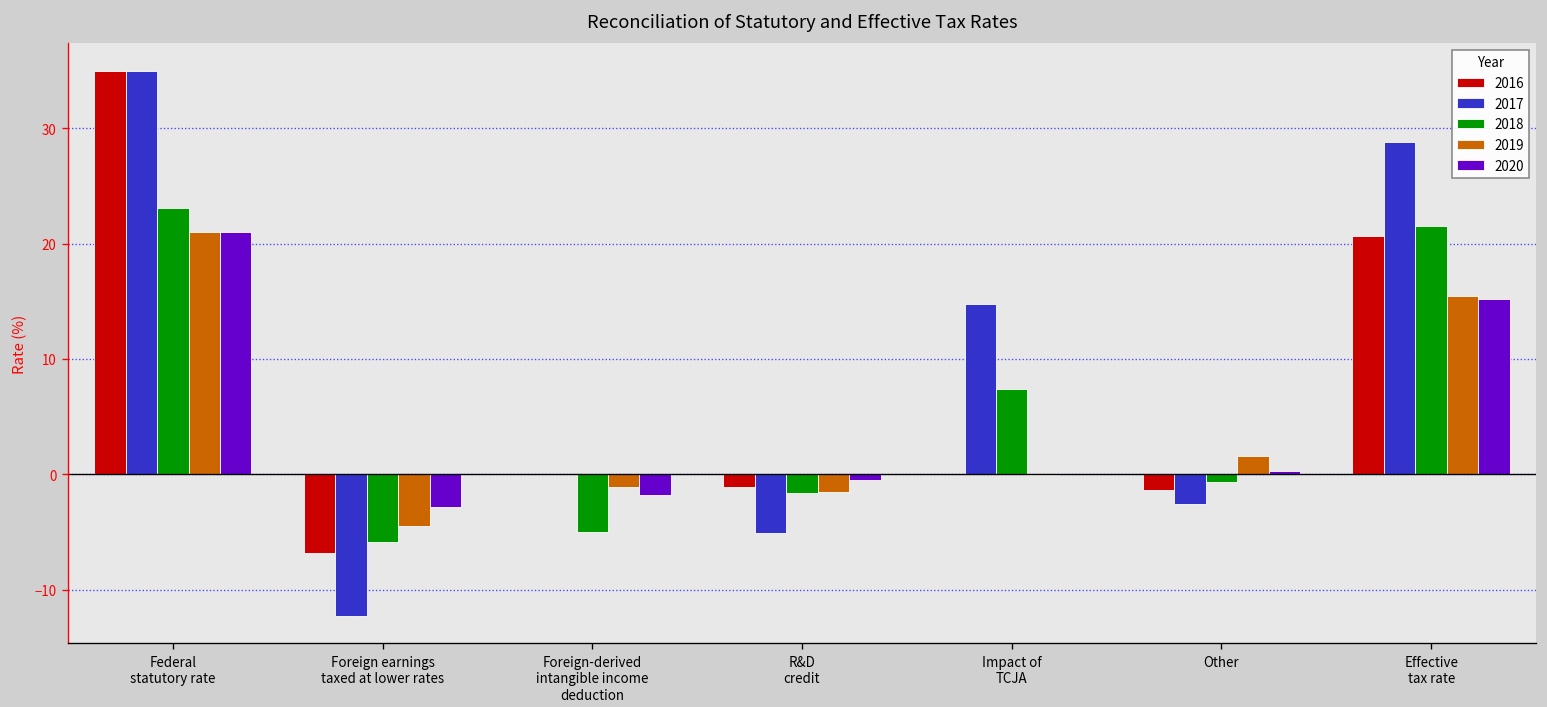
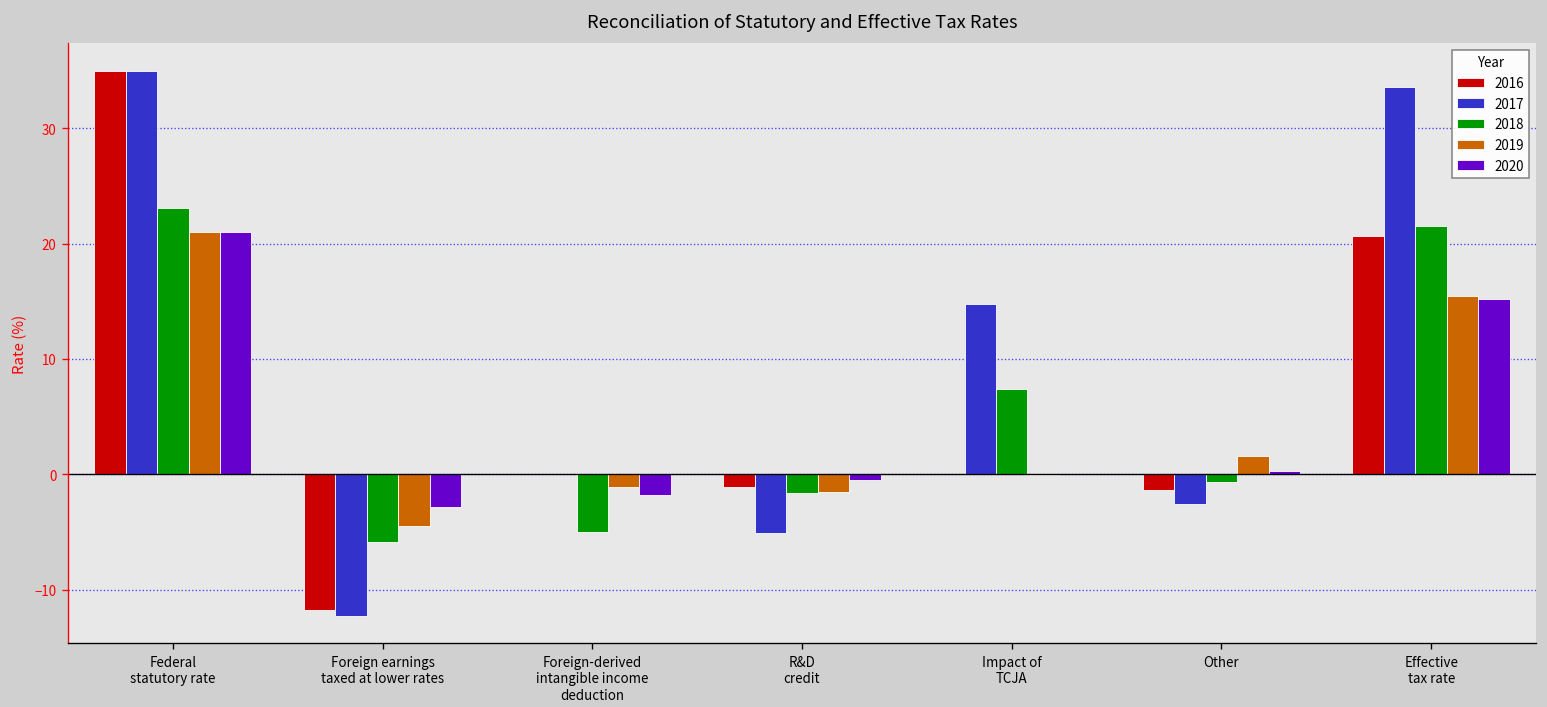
  {
    "2016": {
      "Federal statutory rate": 35,
-     "Foreign earnings taxed at lower rates": -7,
+     "Foreign earnings taxed at lower rates": -12,
      "Foreign-derived intangible income deduction": 0,
      "R&D credit": -1,
      "Impact of TCJA": 0,
      "Other": -1,
      "Effective tax rate": 21
    },
    "2017": {
      "Federal statutory rate": 35,
      "Foreign earnings taxed at lower rates": -12,
      "Foreign-derived intangible income deduction": 0,
      "R&D credit": -5,
      "Impact of TCJA": 15,
      "Other": -3,
-     "Effective tax rate": 29
+     "Effective tax rate": 34
    },
    "2018": {
      "Federal statutory rate": 23,
      "Foreign earnings taxed at lower rates": -6,
      "Foreign-derived intangible income deduction": -5,
      "R&D credit": -2,
      "Impact of TCJA": 7,
      "Other": -1,
      "Effective tax rate": 22
    },
    "2019": {
      "Federal statutory rate": 21,
      "Foreign earnings taxed at lower rates": -5,
      "Foreign-derived intangible income deduction": -1,
      "R&D credit": -2,
      "Other": 2,
      "Effective tax rate": 16
    },
    "2020": {
      "Federal statutory rate": 21,
      "Foreign earnings taxed at lower rates": -3,
      "Foreign-derived intangible income deduction": -2,
      "R&D credit": -1,
      "Impact of TCJA": 0,
      "Other": 0,
      "Effective tax rate": 15
    }
  }
